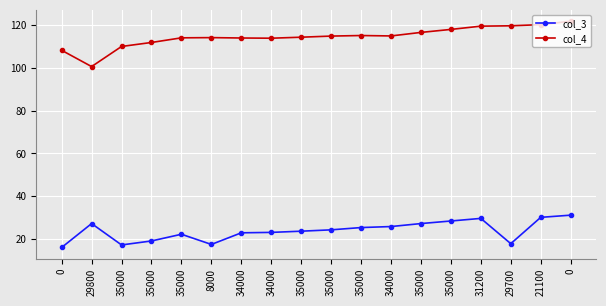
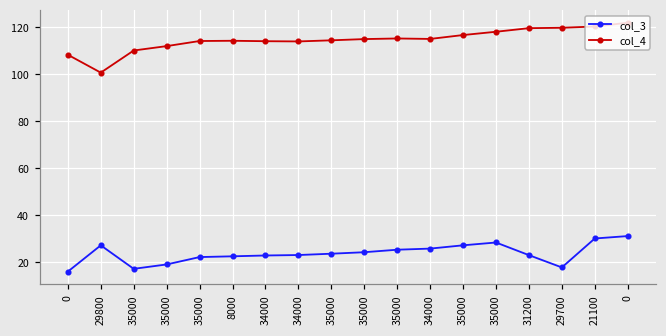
  {
    "col_3": {
      "29800": 27,
-     "8000": 17,
-     "31200": 30,
+     "8000": 23,
+     "31200": 23,
      "29700": 18,
      "21100": 30
    },
    "col_4": {
      "29800": 101,
      "8000": 114,
      "31200": 119,
      "29700": 120
    }
  }
